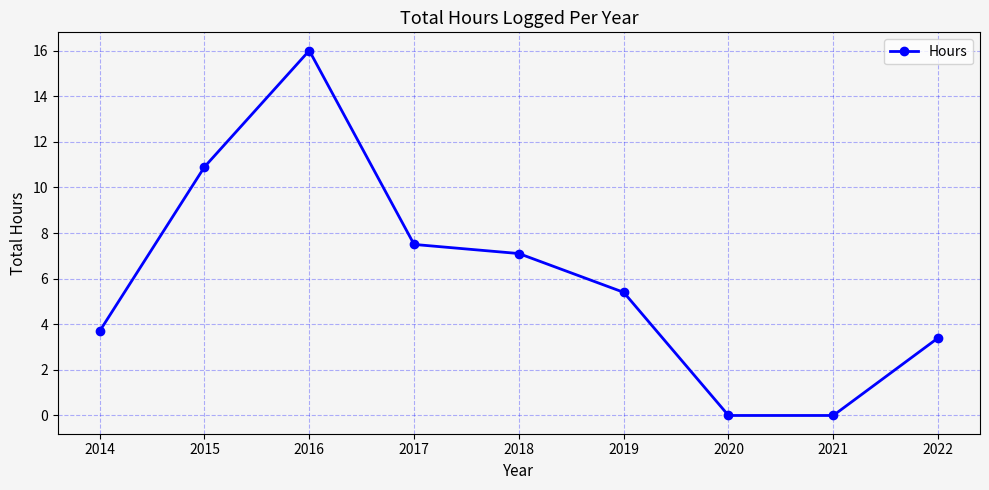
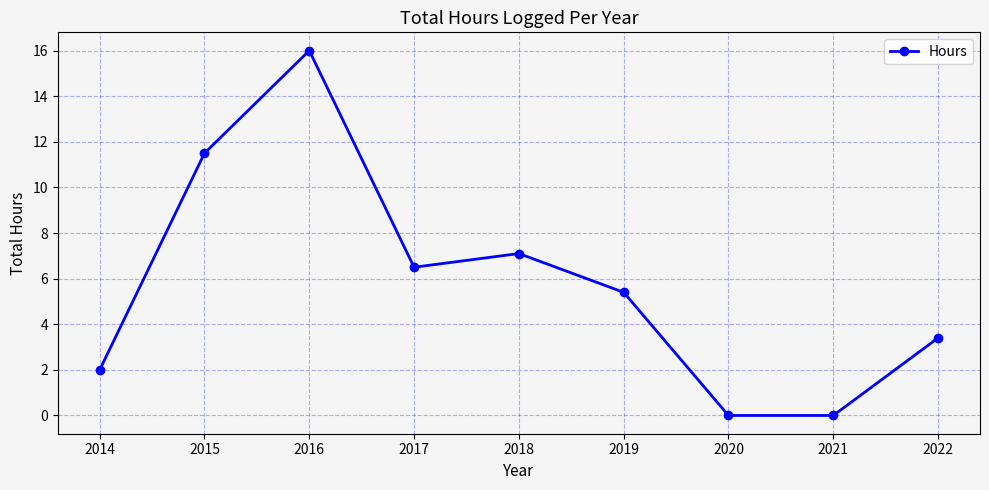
  {
-   "2014": 3.7,
-   "2015": 10.9,
+   "2014": 2.0,
+   "2015": 11.5,
    "2016": 16.0,
-   "2017": 7.5,
+   "2017": 6.5,
    "2018": 7.1,
    "2019": 5.4,
    "2020": 0.0,
    "2021": 0.0,
    "2022": 3.4
  }
